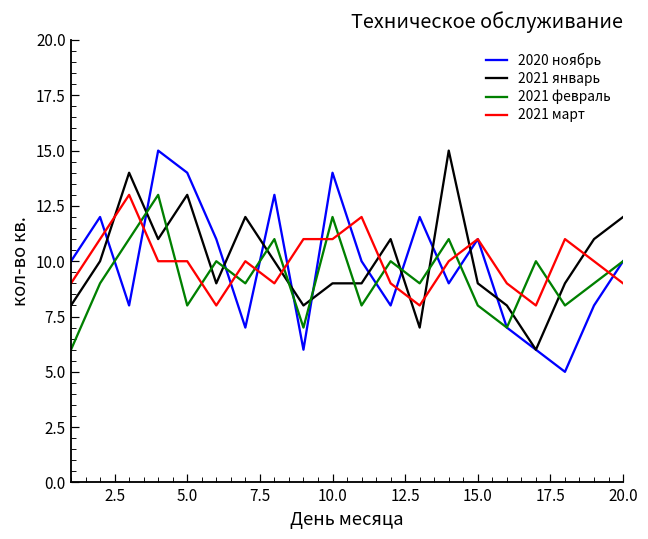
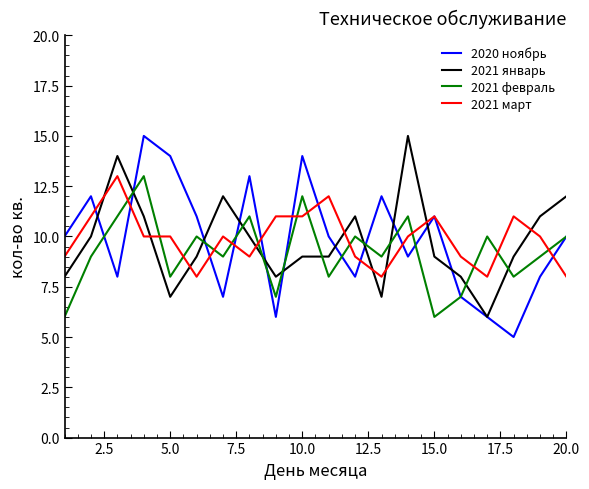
  {
    "2020 ноябрь": {
      "5.0": 14,
      "10.0": 14
    },
    "2021 январь": {
-     "5.0": 13,
+     "5.0": 7,
      "10.0": 9,
      "15.0": 9,
      "20.0": 12
    },
    "2021 февраль": {
      "5.0": 8,
      "10.0": 12,
-     "15.0": 8
+     "15.0": 6
    },
    "2021 март": {
      "5.0": 10,
      "10.0": 11,
-     "20.0": 9
+     "20.0": 8
    }
  }
